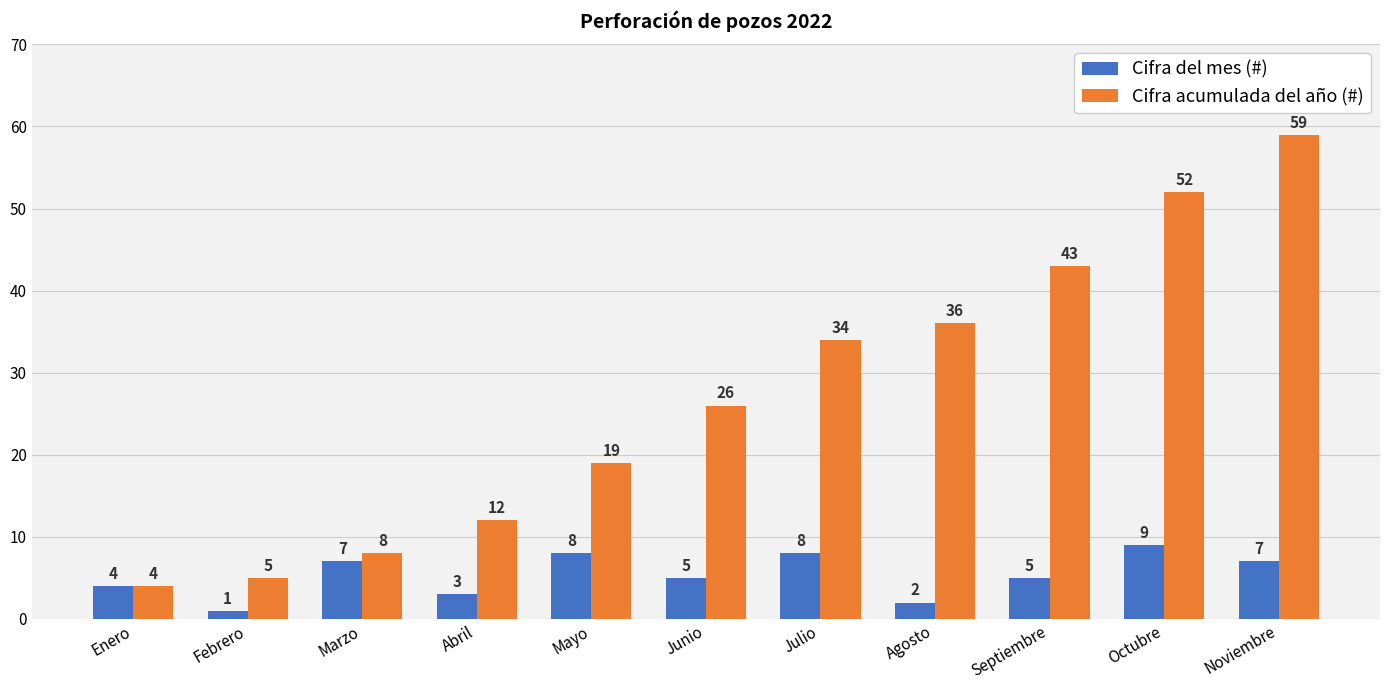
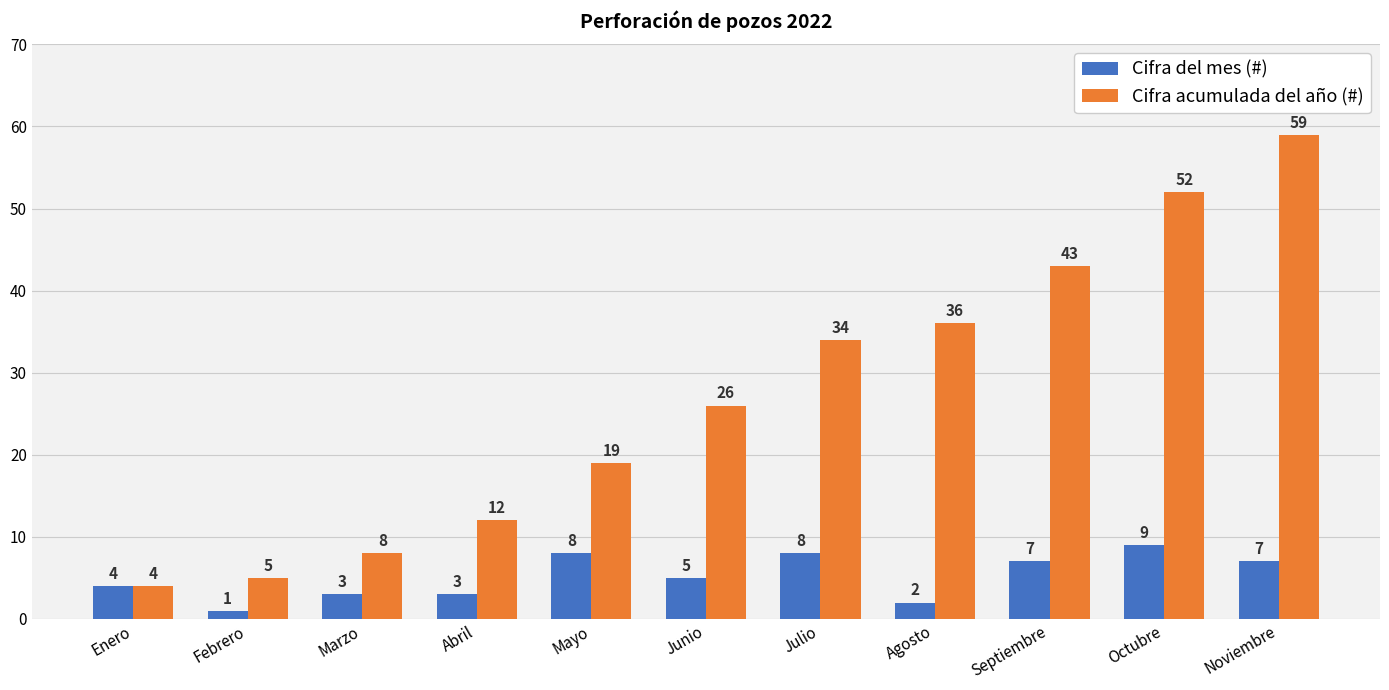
  {
    "Cifra del mes (#)": {
      "Enero": 4,
      "Febrero": 1,
-     "Marzo": 7,
+     "Marzo": 3,
      "Abril": 3,
      "Mayo": 8,
      "Junio": 5,
      "Julio": 8,
      "Agosto": 2,
-     "Septiembre": 5,
+     "Septiembre": 7,
      "Octubre": 9,
      "Noviembre": 7
    },
    "Cifra acumulada del año (#)": {
      "Enero": 4,
      "Febrero": 5,
      "Marzo": 8,
      "Abril": 12,
      "Mayo": 19,
      "Junio": 26,
      "Julio": 34,
      "Agosto": 36,
      "Septiembre": 43,
      "Octubre": 52,
      "Noviembre": 59
    }
  }
